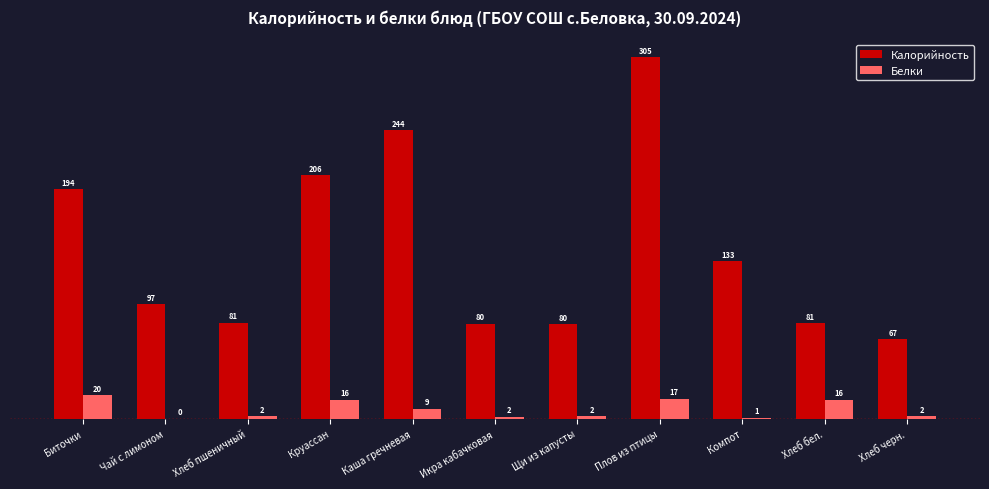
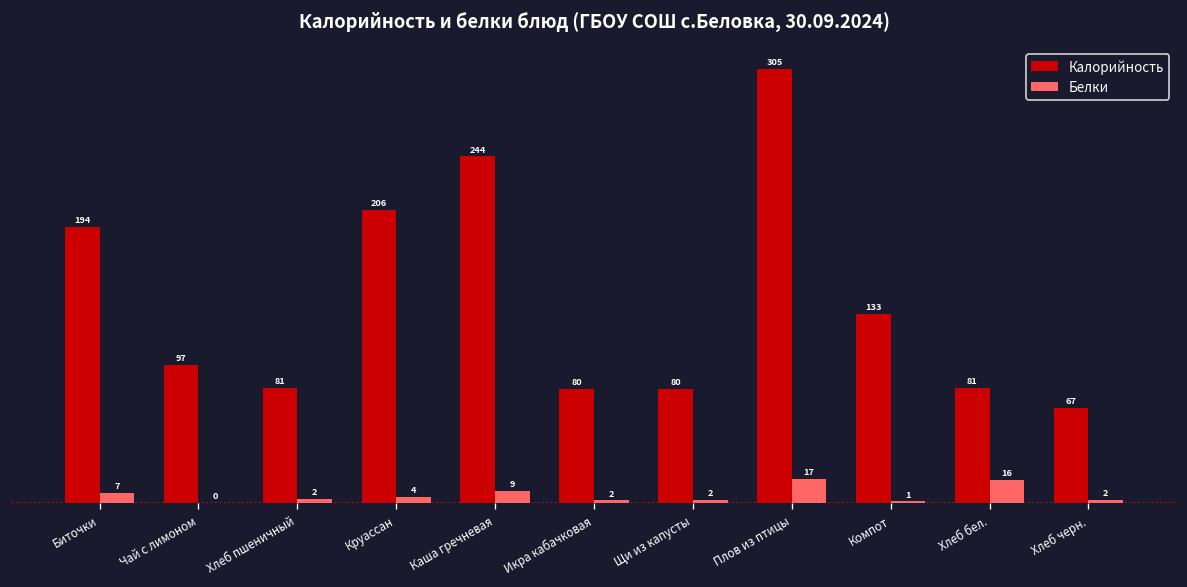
  {
    "Калорийность": {
      "Биточки": 194,
      "Чай с лимоном": 97,
      "Хлеб пшеничный": 81,
      "Круассан": 206,
      "Каша гречневая": 244,
      "Икра кабачковая": 80,
      "Щи из капусты": 80,
      "Плов из птицы": 305,
      "Компот": 133,
      "Хлеб бел.": 81,
      "Хлеб черн.": 67
    },
    "Белки": {
-     "Биточки": 20,
+     "Биточки": 7,
      "Чай с лимоном": 0,
      "Хлеб пшеничный": 2,
-     "Круассан": 16,
+     "Круассан": 4,
      "Каша гречневая": 9,
      "Икра кабачковая": 2,
      "Щи из капусты": 2,
      "Плов из птицы": 17,
      "Компот": 1,
      "Хлеб бел.": 16,
      "Хлеб черн.": 2
    }
  }
